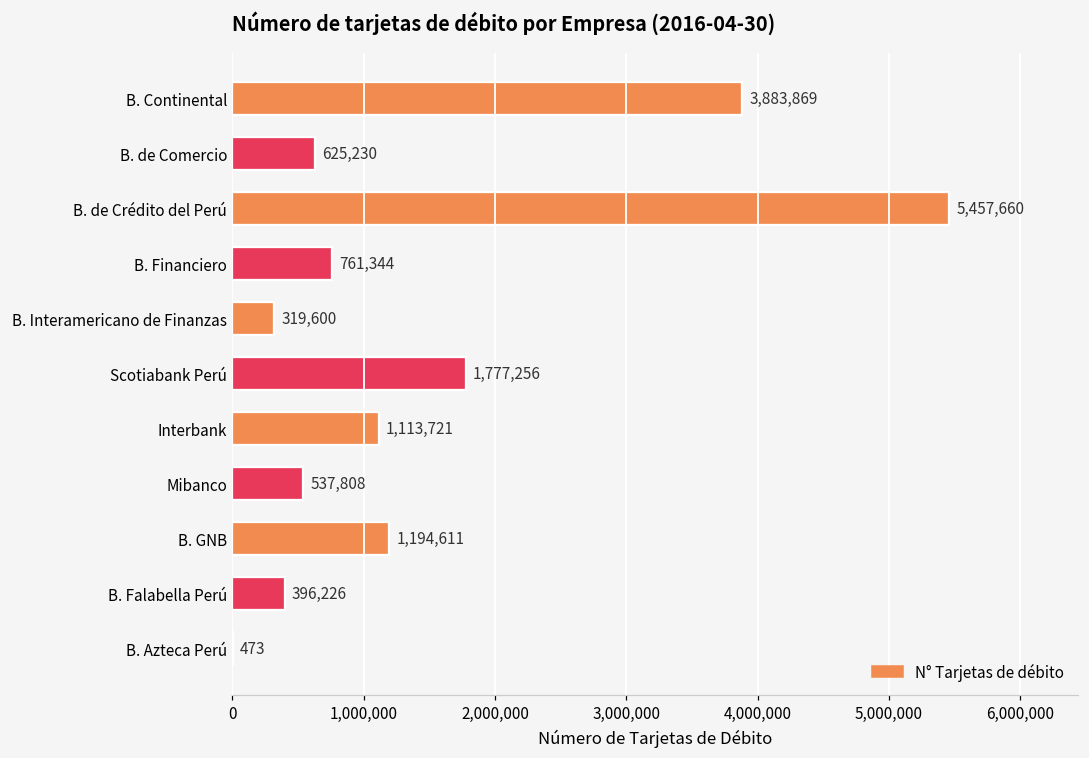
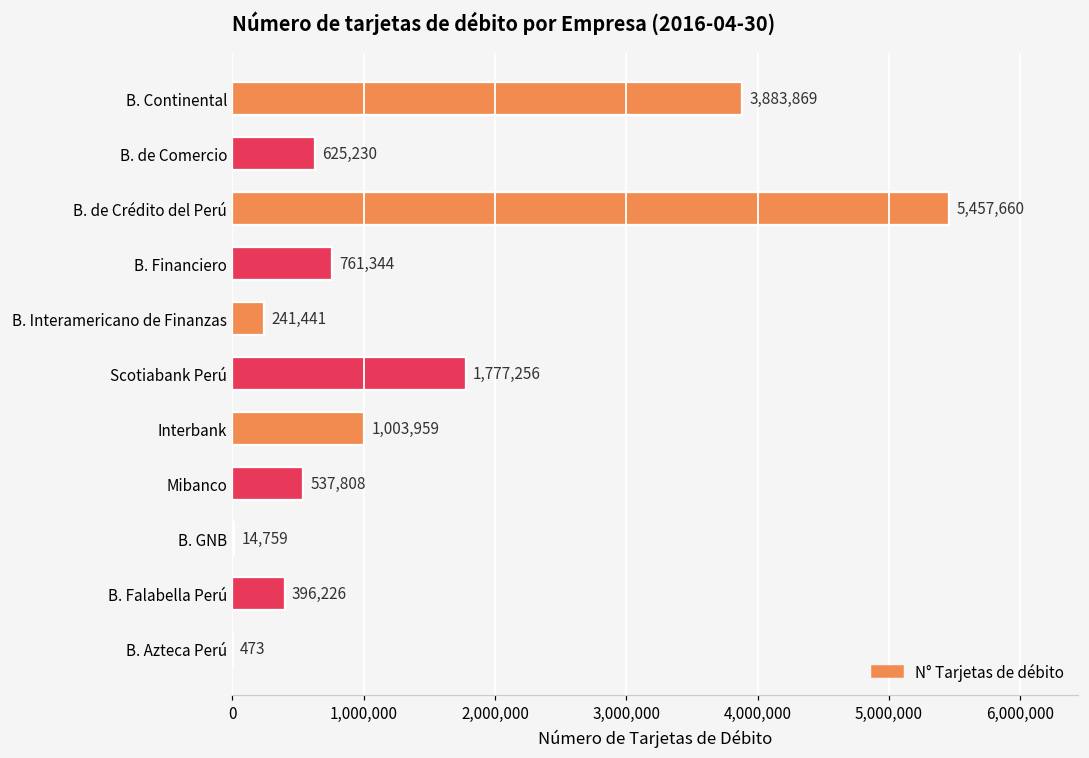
  {
    "B. Continental": "3,883,869",
    "B. de Comercio": "625,230",
    "B. de Crédito del Perú": "5,457,660",
    "B. Financiero": "761,344",
-   "B. Interamericano de Finanzas": "319,600",
+   "B. Interamericano de Finanzas": "241,441",
    "Scotiabank Perú": "1,777,256",
-   "Interbank": "1,113,721",
+   "Interbank": "1,003,959",
    "Mibanco": "537,808",
-   "B. GNB": "1,194,611",
+   "B. GNB": "14,759",
    "B. Falabella Perú": "396,226",
    "B. Azteca Perú": "473"
  }
